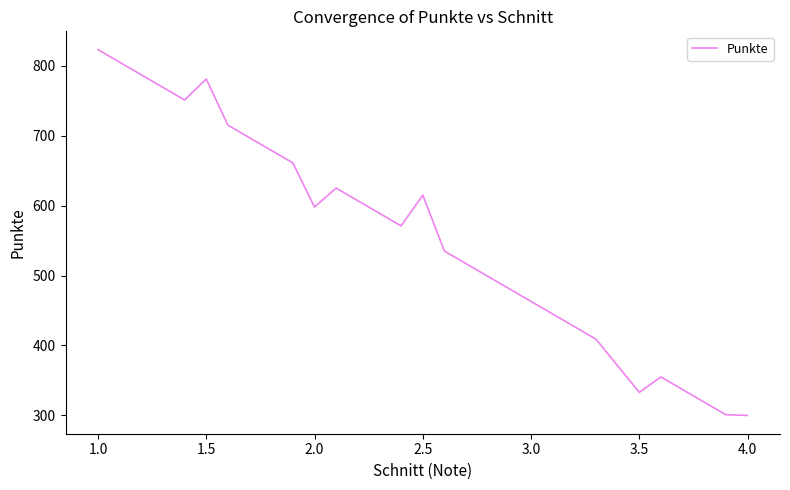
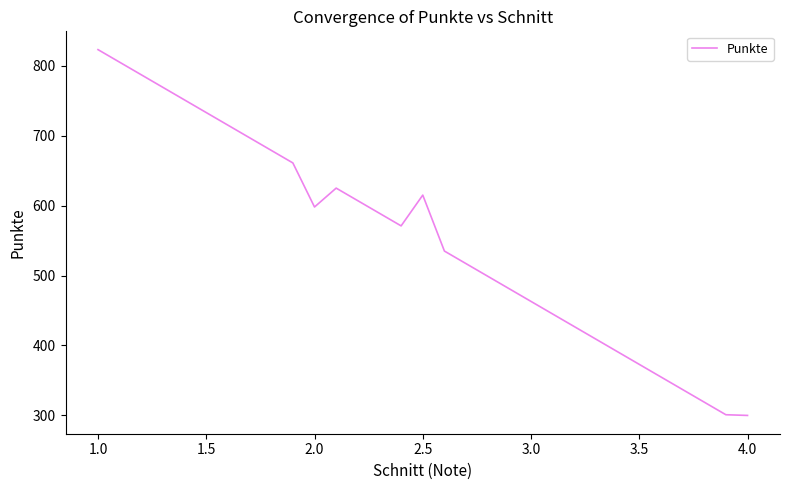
  {
    "1.0": 820,
-   "1.5": 780,
+   "1.5": 730,
    "2.0": 600,
    "2.5": 620,
-   "3.5": 330,
+   "3.5": 370,
    "4.0": 300
  }
